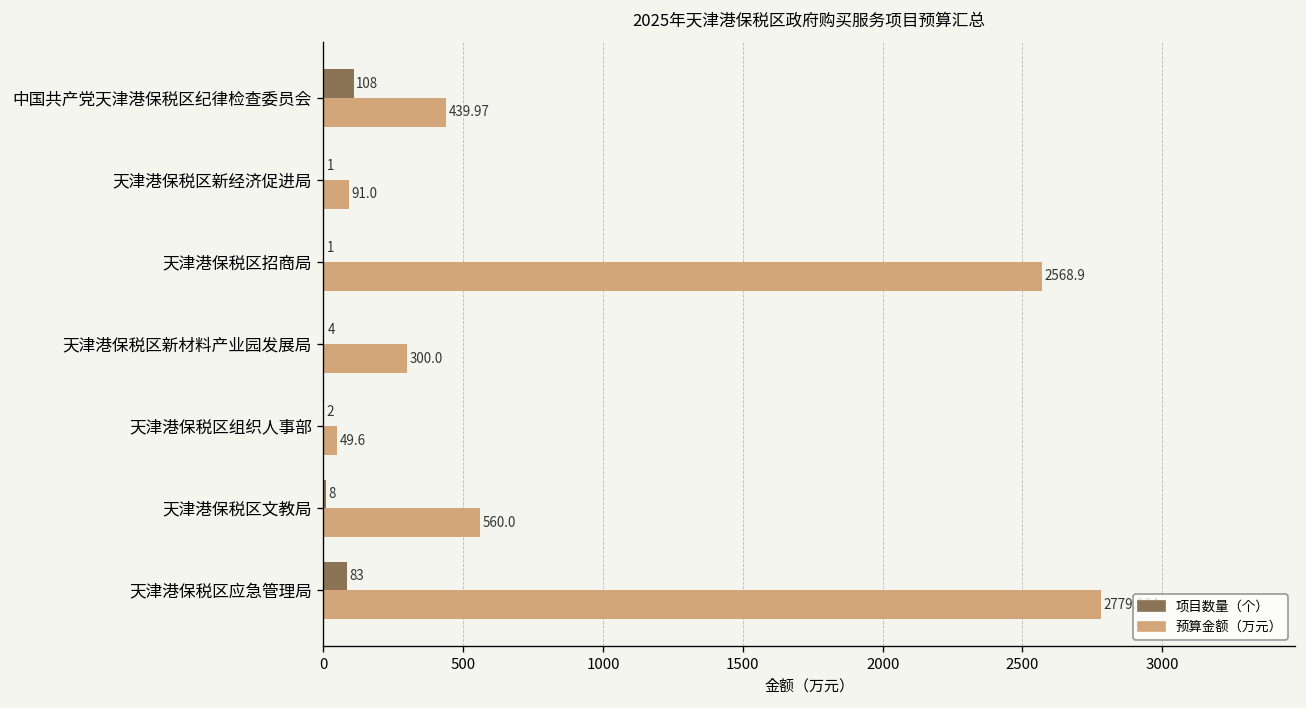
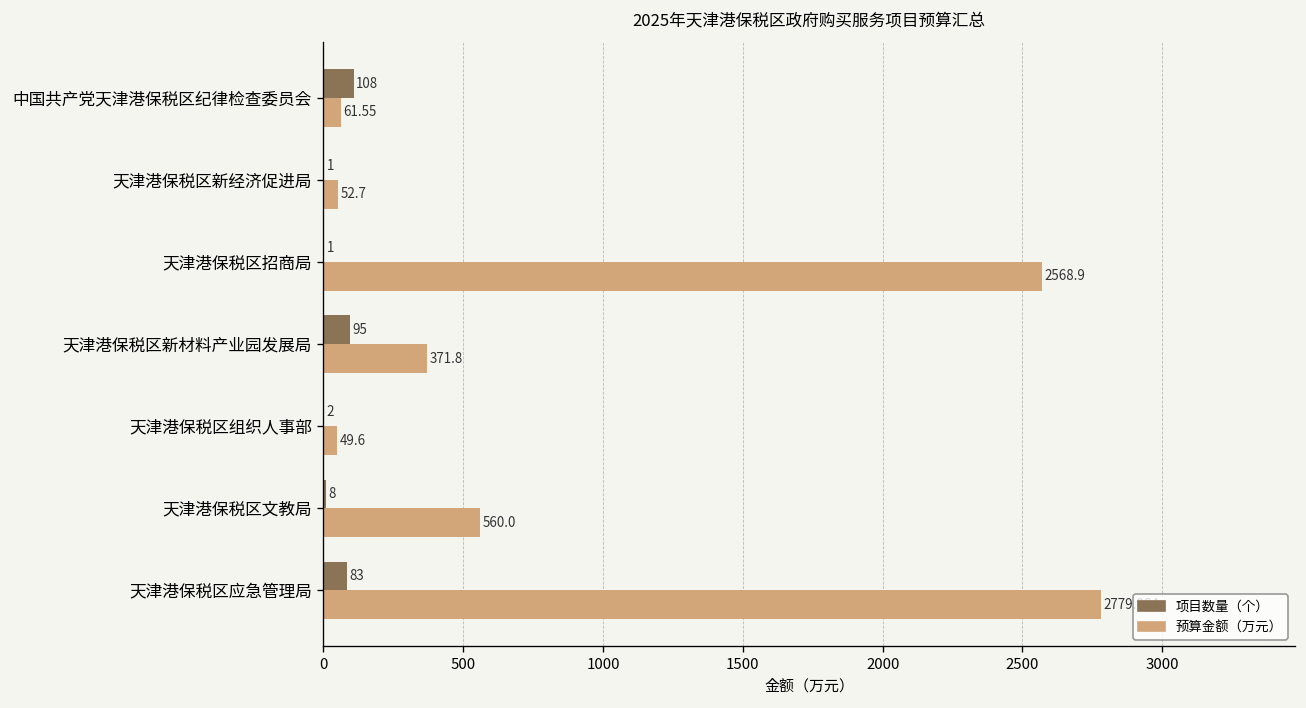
  {
    "项目数量（个）": {
      "中国共产党天津港保税区纪律检查委员会": 108,
      "天津港保税区新经济促进局": 1,
      "天津港保税区招商局": 1,
-     "天津港保税区新材料产业园发展局": 4,
+     "天津港保税区新材料产业园发展局": 95,
      "天津港保税区组织人事部": 2,
      "天津港保税区文教局": 8,
      "天津港保税区应急管理局": 83
    },
    "预算金额（万元）": {
-     "中国共产党天津港保税区纪律检查委员会": 439.97,
-     "天津港保税区新经济促进局": 91.0,
+     "中国共产党天津港保税区纪律检查委员会": 61.55,
+     "天津港保税区新经济促进局": 52.7,
      "天津港保税区招商局": 2568.9,
-     "天津港保税区新材料产业园发展局": 300.0,
+     "天津港保税区新材料产业园发展局": 371.8,
      "天津港保税区组织人事部": 49.6,
      "天津港保税区文教局": 560.0
    }
  }
